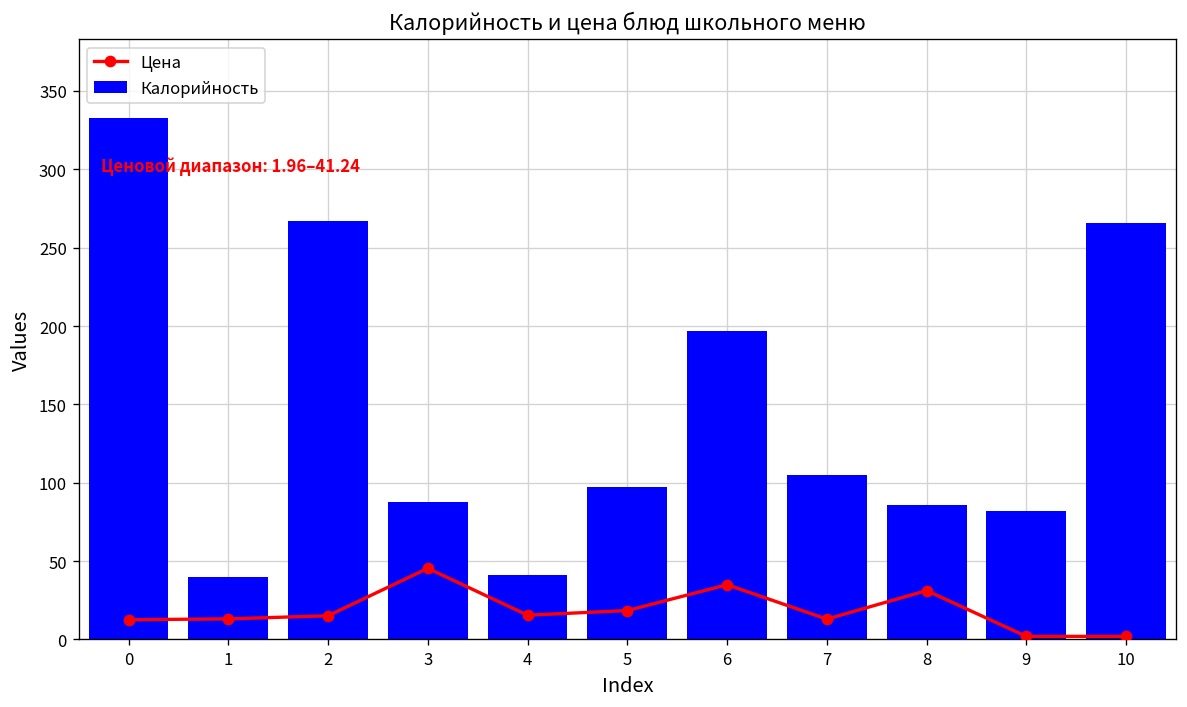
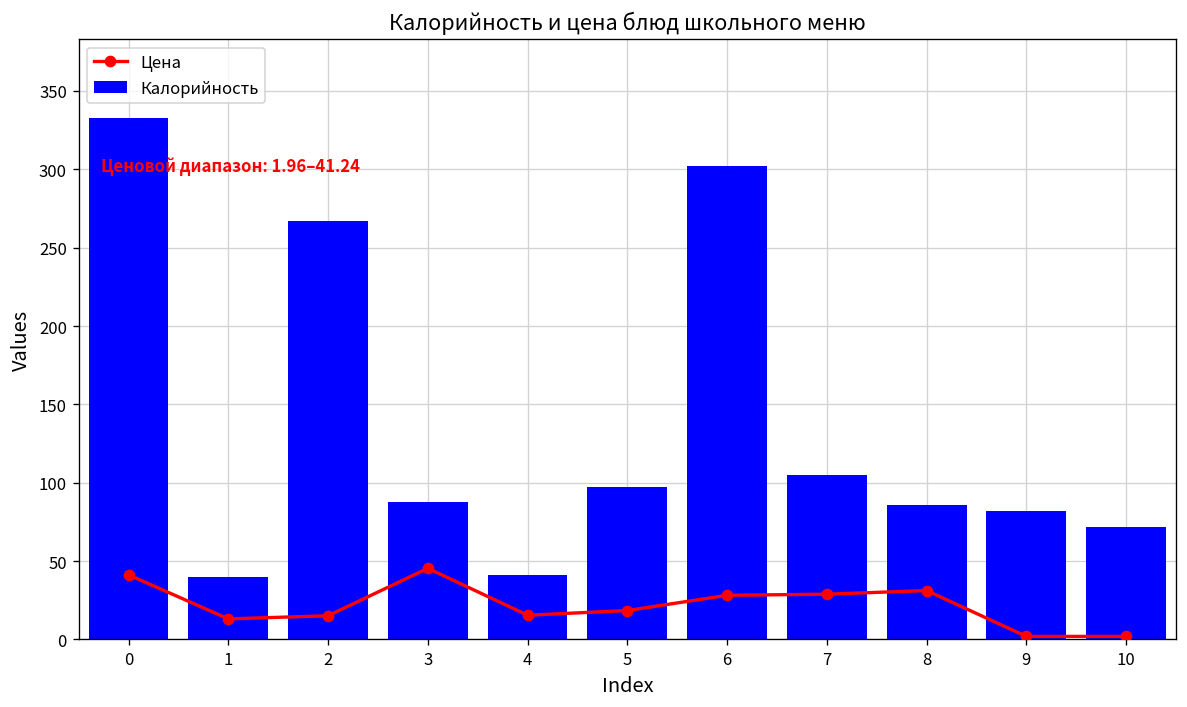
  {
    "Цена": {
-     "0": 13,
+     "0": 41,
      "1": 13,
      "2": 15,
      "3": 45,
      "4": 15,
      "5": 18,
-     "6": 35,
-     "7": 13,
+     "6": 28,
+     "7": 29,
      "8": 31,
      "9": 2,
      "10": 2
    },
    "Калорийность": {
      "0": 333,
      "1": 40,
      "2": 267,
      "3": 88,
      "4": 41,
      "5": 97,
-     "6": 197,
+     "6": 302,
      "7": 105,
      "8": 86,
      "9": 82,
-     "10": 266
+     "10": 72
    }
  }
